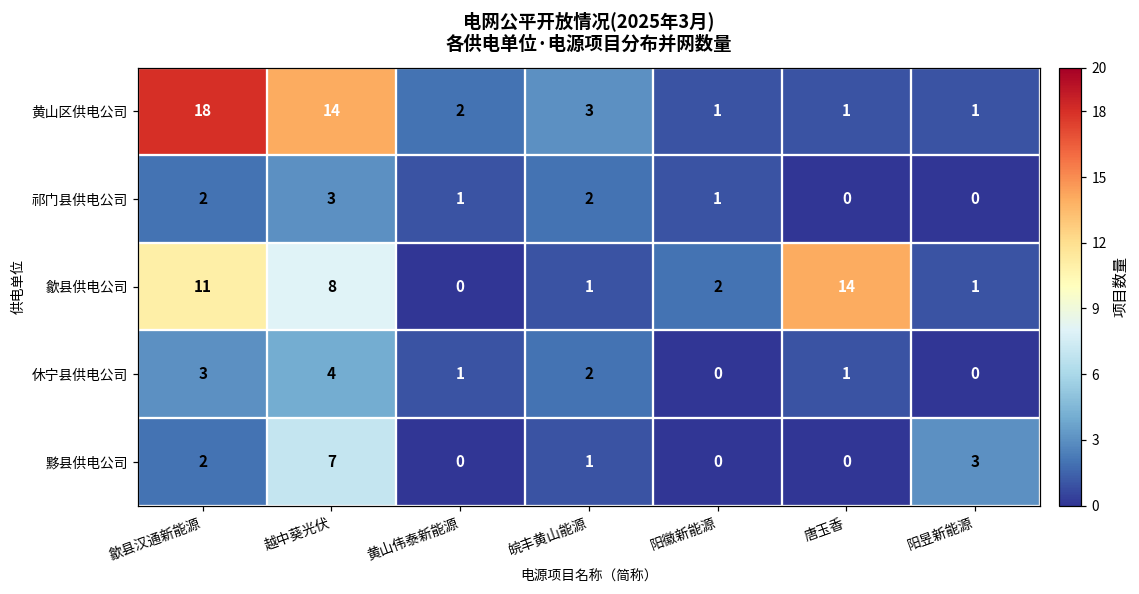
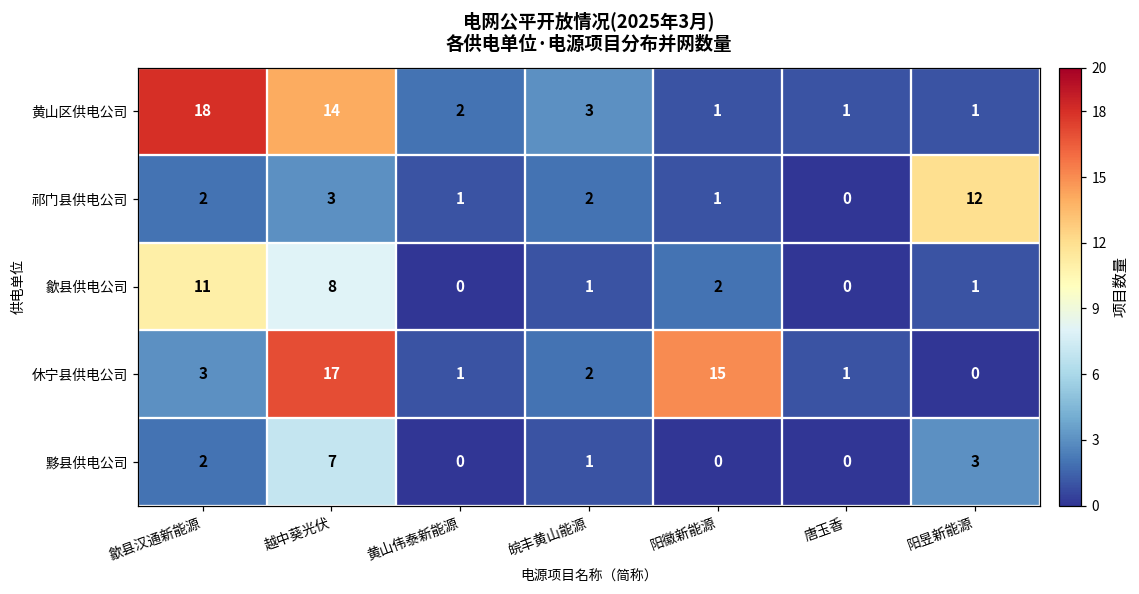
  {
    "黄山区供电公司": {
      "歙县汉通新能源": 18,
      "越中葵光伏": 14,
      "黄山伟泰新能源": 2,
      "皖丰黄山能源": 3,
      "阳徽新能源": 1,
      "唐玉香": 1,
      "阳昱新能源": 1
    },
    "祁门县供电公司": {
      "歙县汉通新能源": 2,
      "越中葵光伏": 3,
      "黄山伟泰新能源": 1,
      "皖丰黄山能源": 2,
      "阳徽新能源": 1,
      "唐玉香": 0,
-     "阳昱新能源": 0
+     "阳昱新能源": 12
    },
    "歙县供电公司": {
      "歙县汉通新能源": 11,
      "越中葵光伏": 8,
      "黄山伟泰新能源": 0,
      "皖丰黄山能源": 1,
      "阳徽新能源": 2,
-     "唐玉香": 14,
+     "唐玉香": 0,
      "阳昱新能源": 1
    },
    "休宁县供电公司": {
      "歙县汉通新能源": 3,
-     "越中葵光伏": 4,
+     "越中葵光伏": 17,
      "黄山伟泰新能源": 1,
      "皖丰黄山能源": 2,
-     "阳徽新能源": 0,
+     "阳徽新能源": 15,
      "唐玉香": 1,
      "阳昱新能源": 0
    },
    "黟县供电公司": {
      "歙县汉通新能源": 2,
      "越中葵光伏": 7,
      "黄山伟泰新能源": 0,
      "皖丰黄山能源": 1,
      "阳徽新能源": 0,
      "唐玉香": 0,
      "阳昱新能源": 3
    }
  }
